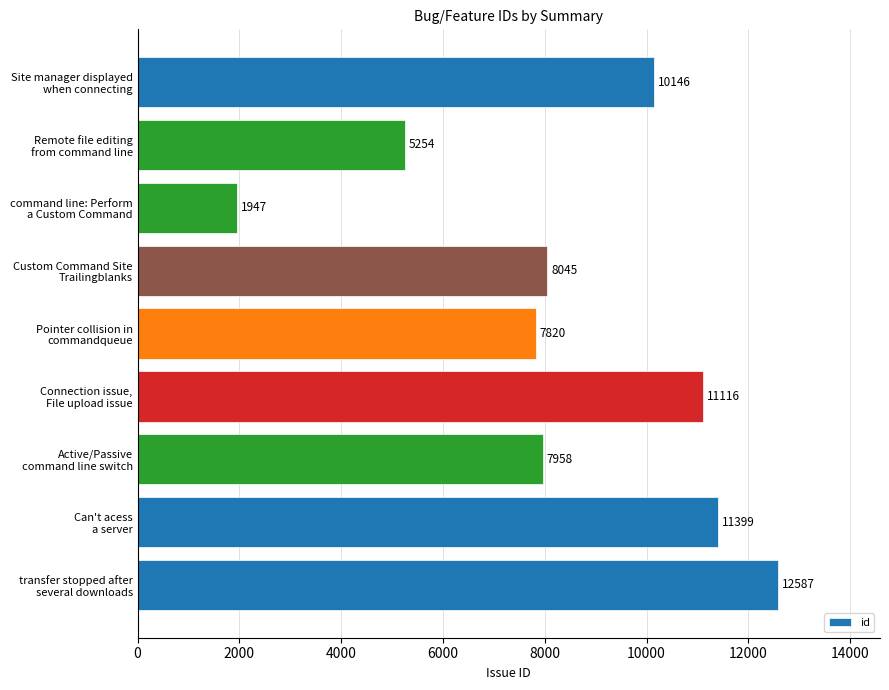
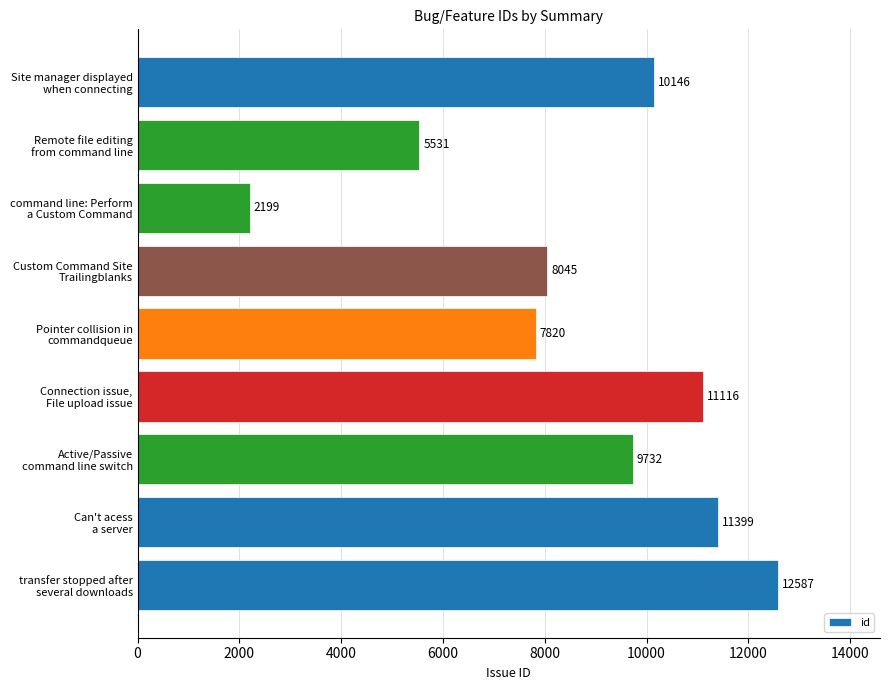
  {
    "Site manager displayed when connecting": 10146,
-   "Remote file editing from command line": 5254,
-   "command line: Perform a Custom Command": 1947,
+   "Remote file editing from command line": 5531,
+   "command line: Perform a Custom Command": 2199,
    "Custom Command Site Trailingblanks": 8045,
    "Pointer collision in commandqueue": 7820,
    "Connection issue, File upload issue": 11116,
-   "Active/Passive command line switch": 7958,
+   "Active/Passive command line switch": 9732,
    "Can't acess a server": 11399,
    "transfer stopped after several downloads": 12587
  }
